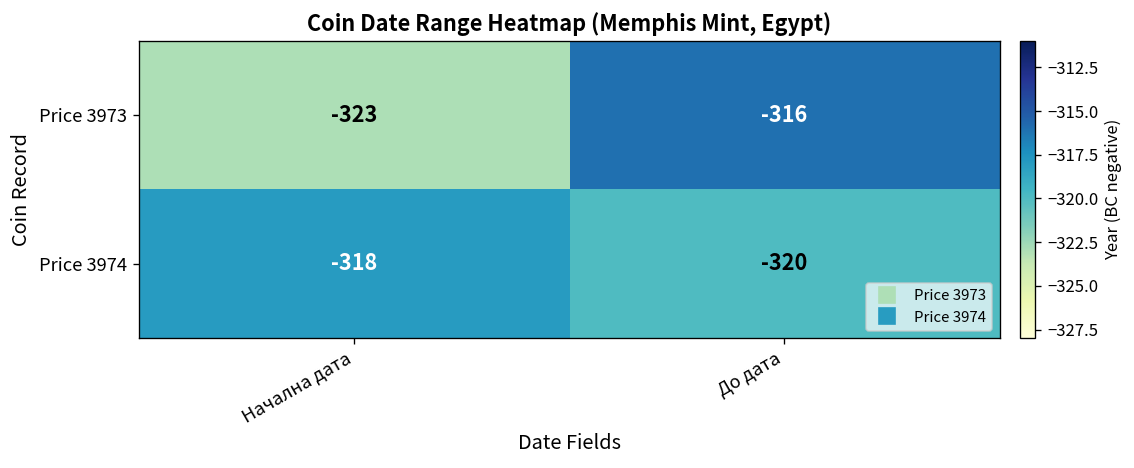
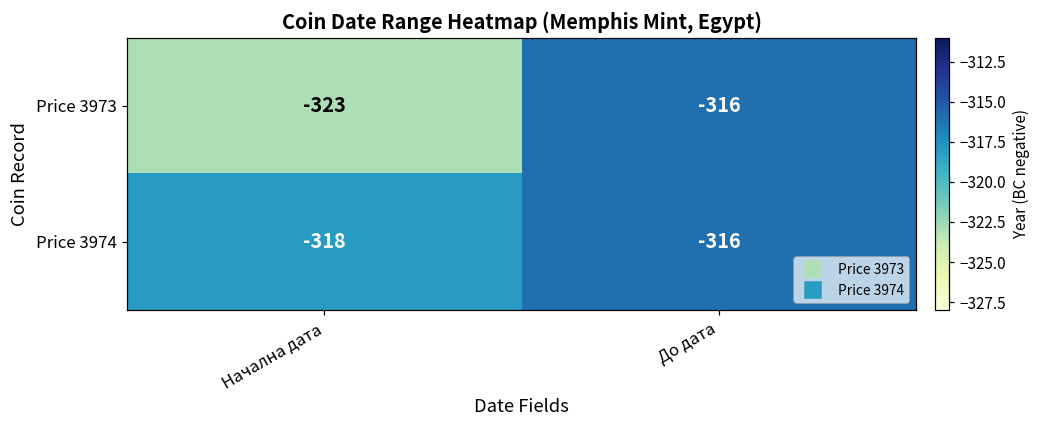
  {
    "Price 3973": {
      "Начална дата": -323,
      "До дата": -316
    },
    "Price 3974": {
      "Начална дата": -318,
-     "До дата": -320
+     "До дата": -316
    }
  }
